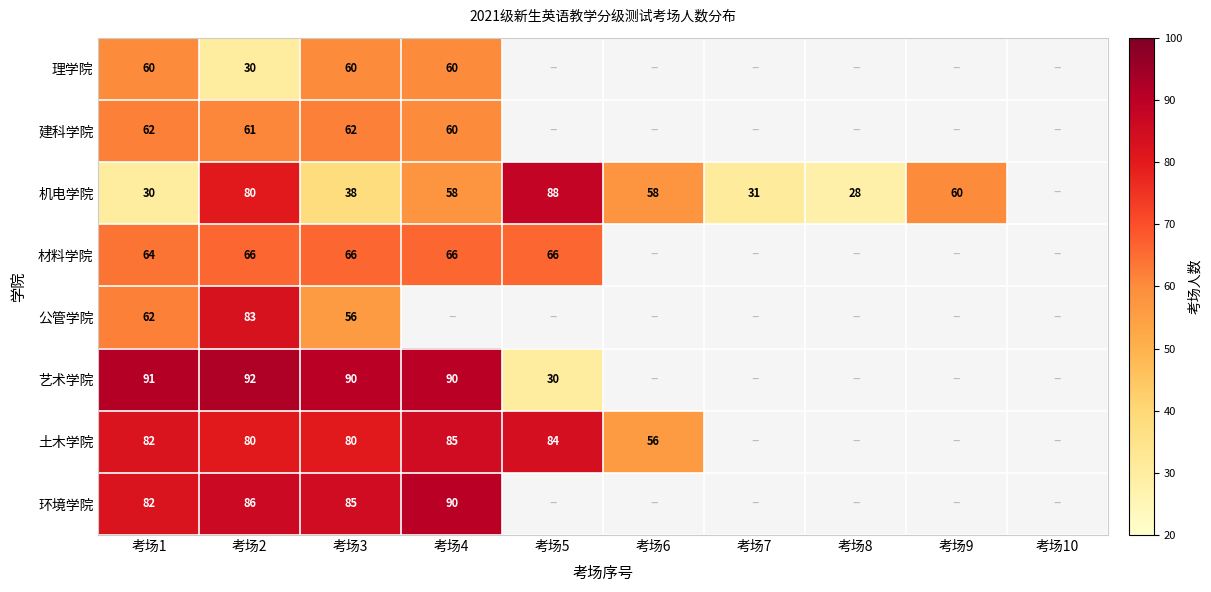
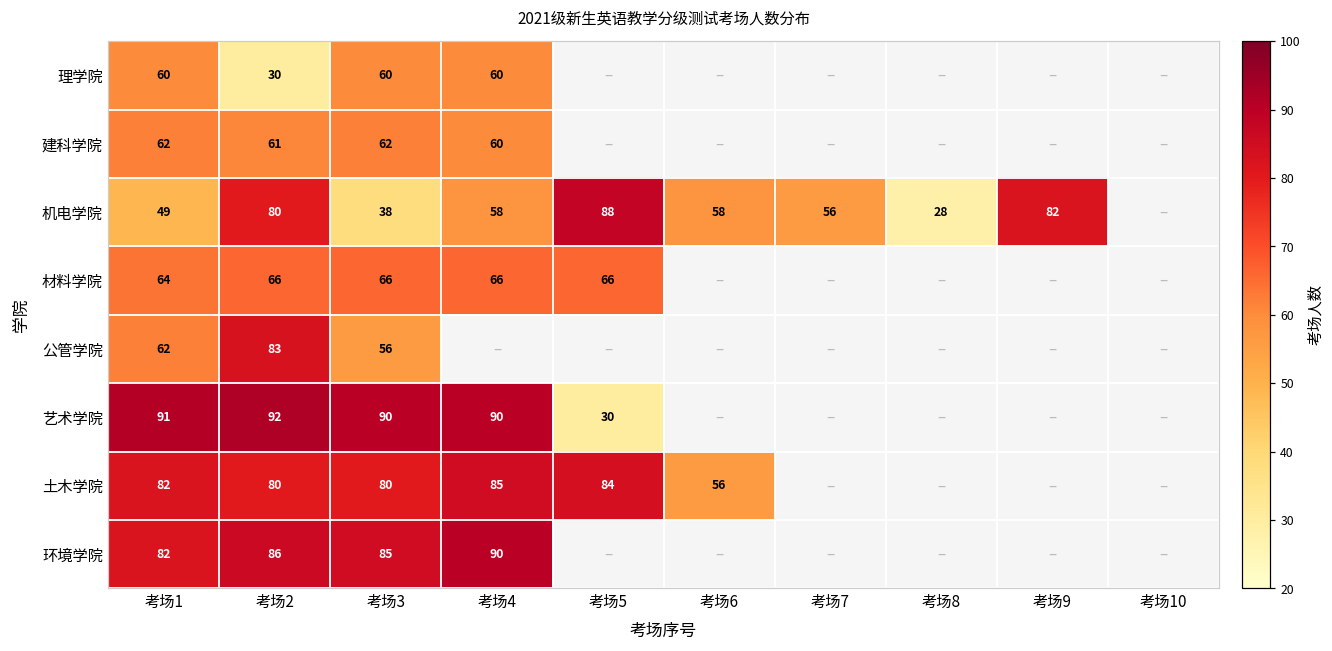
  {
    "理学院": {
      "考场1": 60,
      "考场2": 30,
      "考场3": 60,
      "考场4": 60
    },
    "建科学院": {
      "考场1": 62,
      "考场2": 61,
      "考场3": 62,
      "考场4": 60
    },
    "机电学院": {
-     "考场1": 30,
+     "考场1": 49,
      "考场2": 80,
      "考场3": 38,
      "考场4": 58,
      "考场5": 88,
      "考场6": 58,
-     "考场7": 31,
+     "考场7": 56,
      "考场8": 28,
-     "考场9": 60
+     "考场9": 82
    },
    "材料学院": {
      "考场1": 64,
      "考场2": 66,
      "考场3": 66,
      "考场4": 66,
      "考场5": 66
    },
    "公管学院": {
      "考场1": 62,
      "考场2": 83,
      "考场3": 56
    },
    "艺术学院": {
      "考场1": 91,
      "考场2": 92,
      "考场3": 90,
      "考场4": 90,
      "考场5": 30
    },
    "土木学院": {
      "考场1": 82,
      "考场2": 80,
      "考场3": 80,
      "考场4": 85,
      "考场5": 84,
      "考场6": 56
    },
    "环境学院": {
      "考场1": 82,
      "考场2": 86,
      "考场3": 85,
      "考场4": 90
    }
  }
